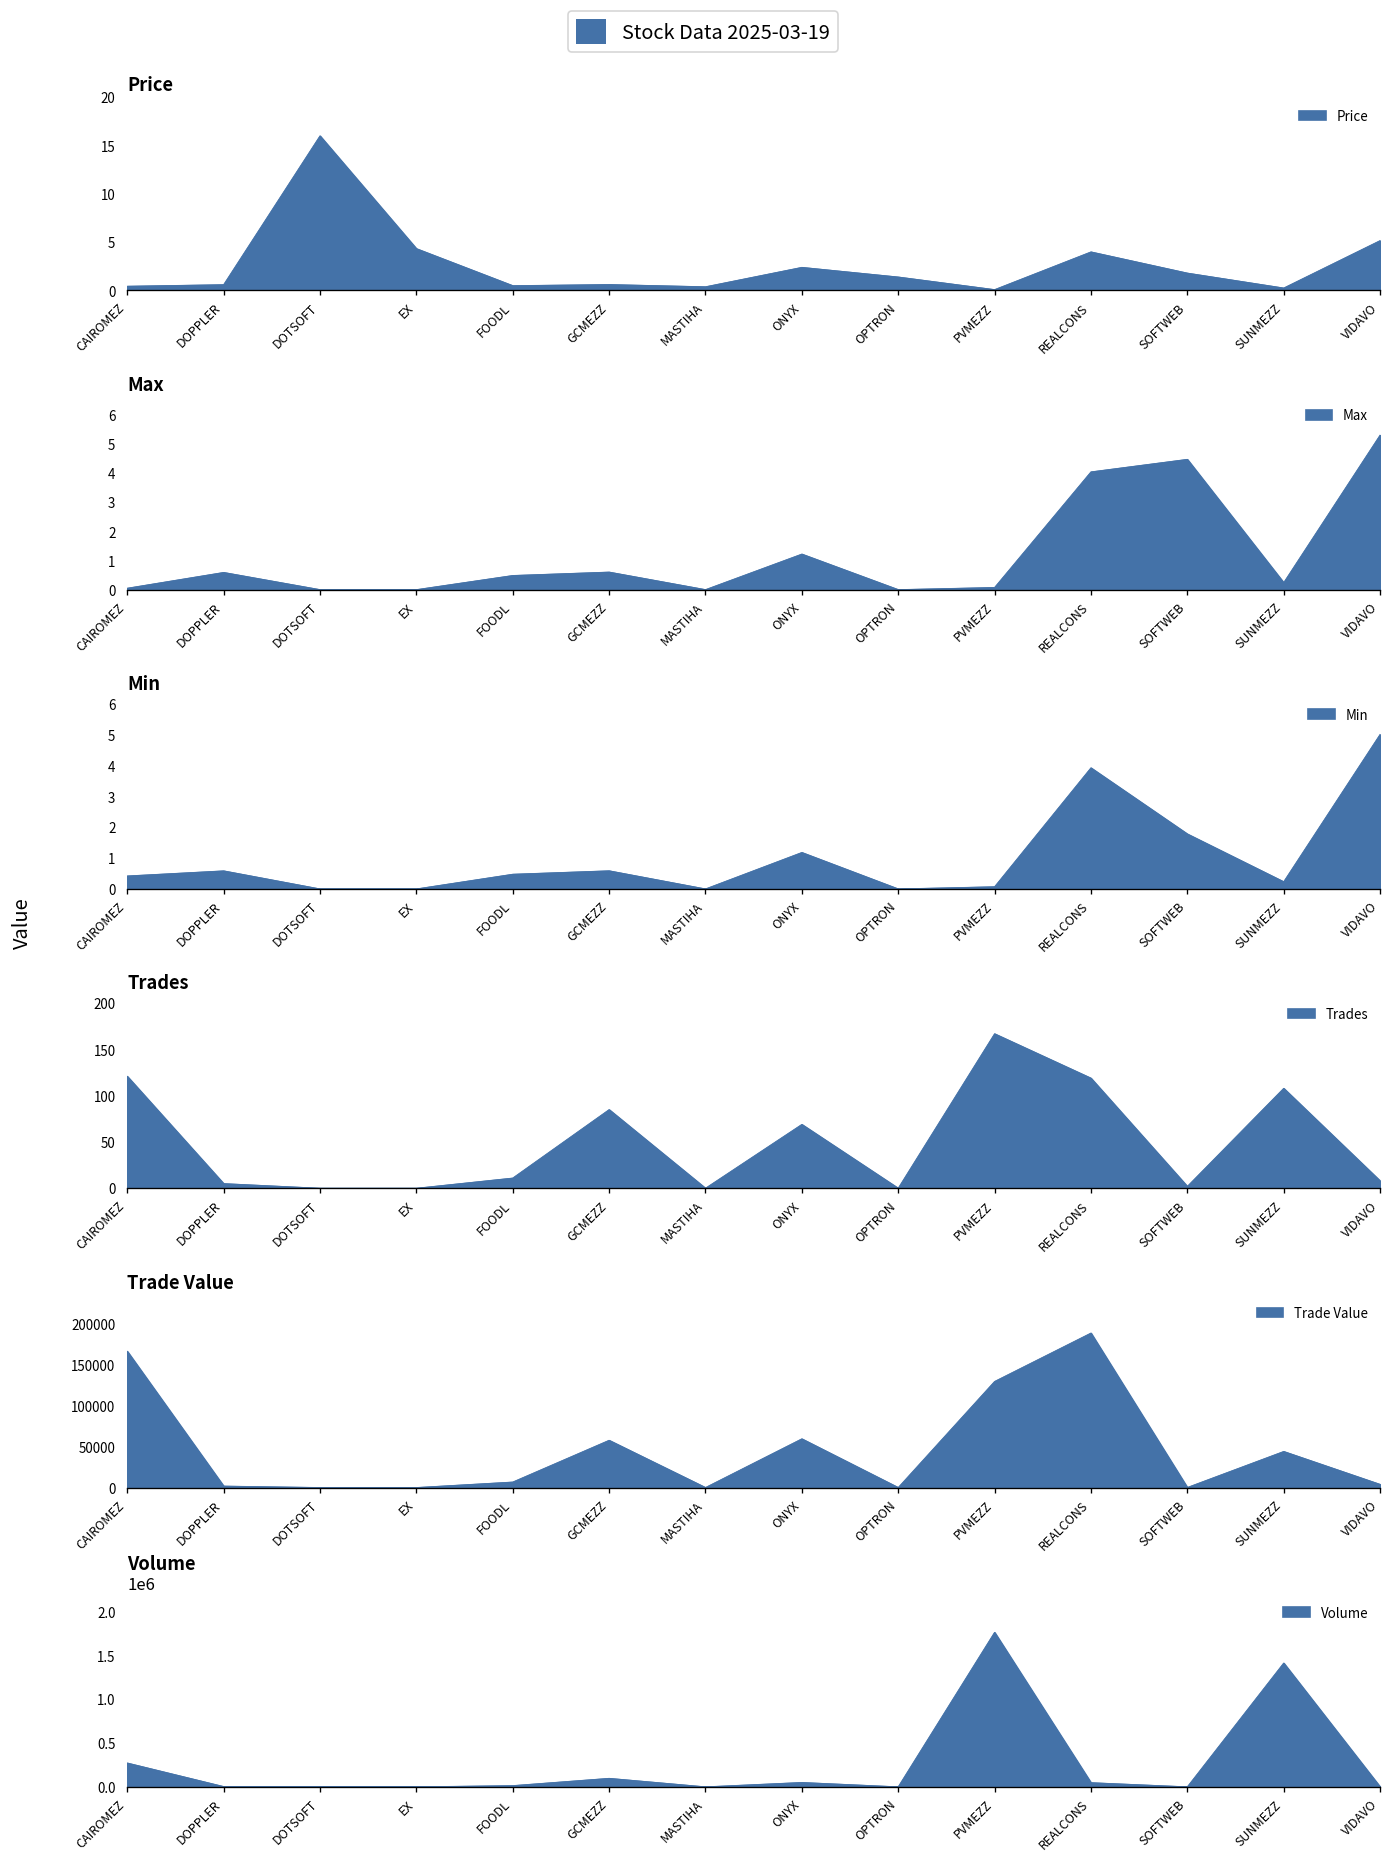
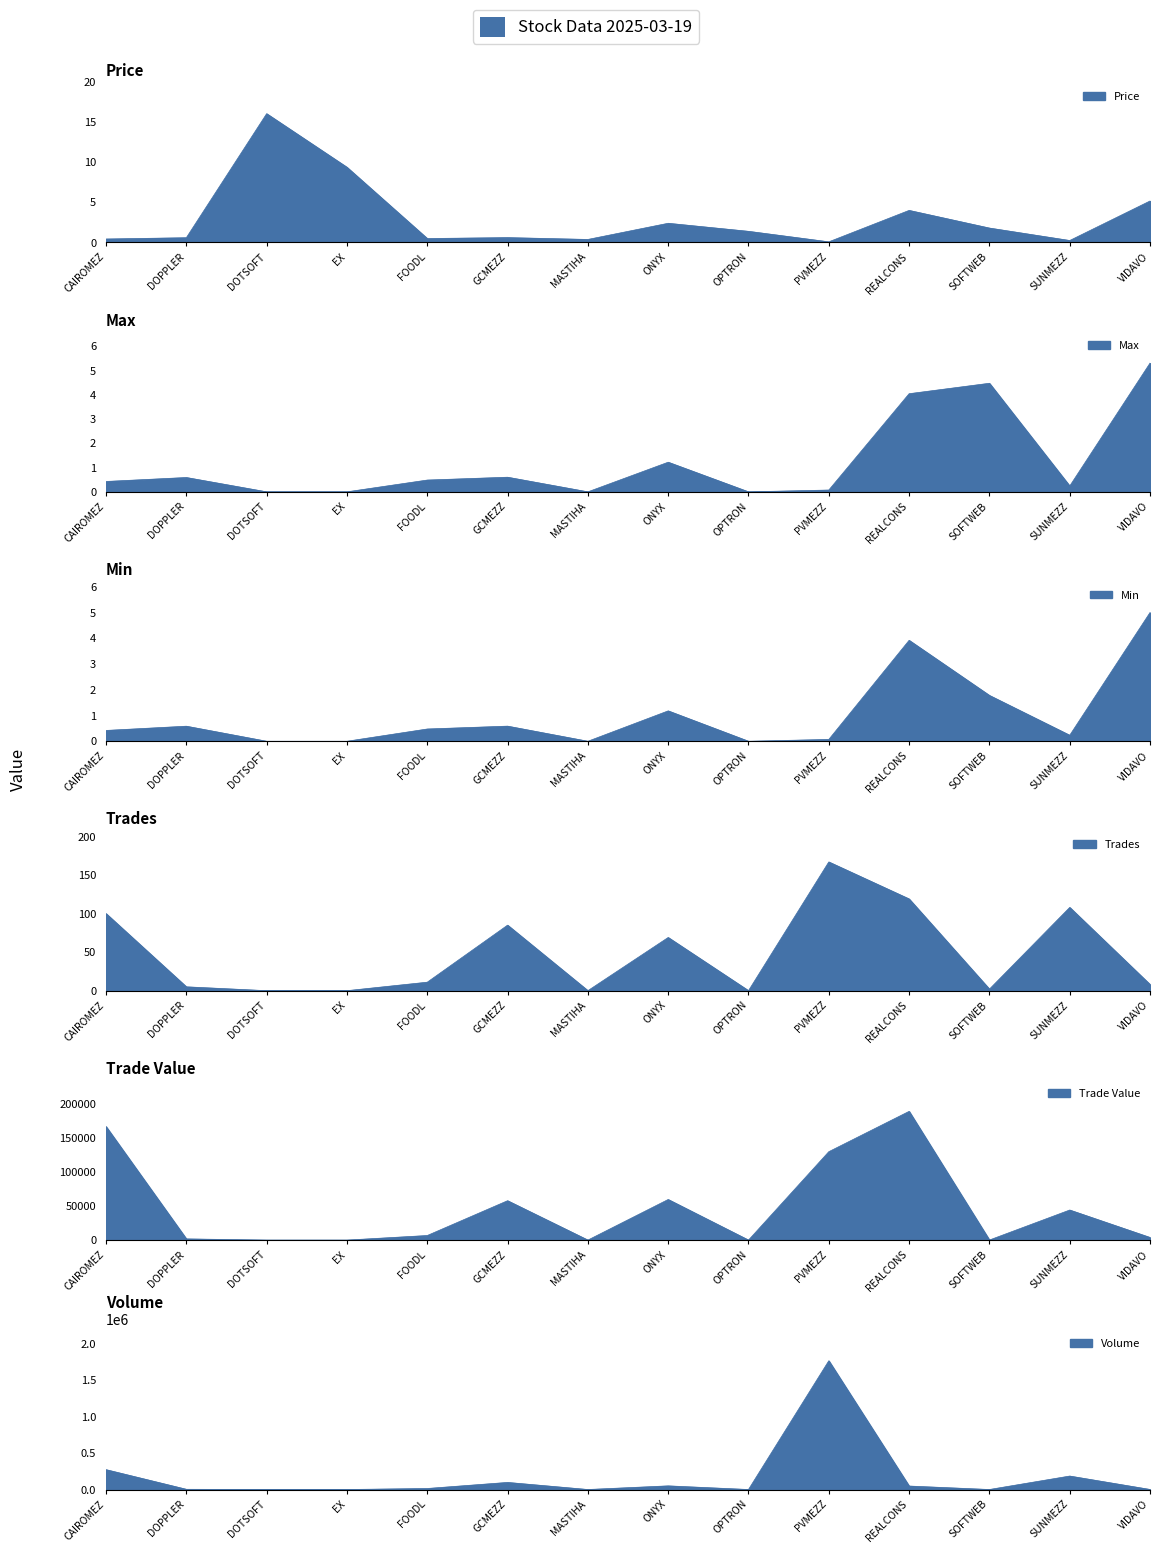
  {
    "Price": {
      "CAIROMEZ": 0,
      "DOPPLER": 1,
      "DOTSOFT": 16,
-     "EX": 4,
+     "EX": 9,
      "FOODL": 0,
      "GCMEZZ": 1,
      "MASTIHA": 0,
      "ONYX": 2,
      "OPTRON": 1,
      "PVMEZZ": 0,
      "REALCONS": 4,
      "SOFTWEB": 2,
      "SUNMEZZ": 0,
      "VIDAVO": 5
    },
    "Max": {
-     "CAIROMEZ": 0.0,
+     "CAIROMEZ": 0.4,
      "DOPPLER": 0.6,
      "DOTSOFT": 0.0,
      "EX": 0.0,
      "FOODL": 0.5,
      "GCMEZZ": 0.6,
      "MASTIHA": 0.0,
      "ONYX": 1.2,
      "OPTRON": 0.0,
      "PVMEZZ": 0.1,
      "REALCONS": 4.0,
      "SOFTWEB": 4.5,
      "SUNMEZZ": 0.2,
      "VIDAVO": 5.3
    },
    "Min": {
      "CAIROMEZ": 0.4,
      "DOPPLER": 0.6,
      "DOTSOFT": 0.0,
      "EX": 0.0,
      "FOODL": 0.5,
      "GCMEZZ": 0.6,
      "MASTIHA": 0.0,
      "ONYX": 1.2,
      "OPTRON": 0.0,
      "PVMEZZ": 0.1,
      "REALCONS": 3.9,
      "SOFTWEB": 1.8,
      "SUNMEZZ": 0.2,
      "VIDAVO": 5.0
    },
    "Trades": {
-     "CAIROMEZ": 120,
+     "CAIROMEZ": 100,
      "DOPPLER": 10,
      "DOTSOFT": 0,
      "EX": 0,
      "FOODL": 10,
      "GCMEZZ": 90,
      "MASTIHA": 0,
      "ONYX": 70,
      "OPTRON": 0,
      "PVMEZZ": 170,
      "REALCONS": 120,
      "SOFTWEB": 0,
      "SUNMEZZ": 110,
      "VIDAVO": 10
    },
    "Trade Value": {
      "CAIROMEZ": 170000,
      "DOPPLER": 0,
      "DOTSOFT": 0,
      "EX": 0,
      "FOODL": 10000,
      "GCMEZZ": 60000,
      "MASTIHA": 0,
      "ONYX": 60000,
      "OPTRON": 0,
      "PVMEZZ": 130000,
      "REALCONS": 190000,
      "SOFTWEB": 0,
      "SUNMEZZ": 40000,
      "VIDAVO": 0
    },
    "Volume": {
      "CAIROMEZ": 300000,
      "DOPPLER": 0,
      "DOTSOFT": 0,
      "EX": 0,
      "FOODL": 0,
      "GCMEZZ": 100000,
      "MASTIHA": 0,
      "ONYX": 0,
      "OPTRON": 0,
      "PVMEZZ": 1800000,
      "REALCONS": 0,
      "SOFTWEB": 0,
-     "SUNMEZZ": 1400000,
+     "SUNMEZZ": 200000,
      "VIDAVO": 0
    }
  }
